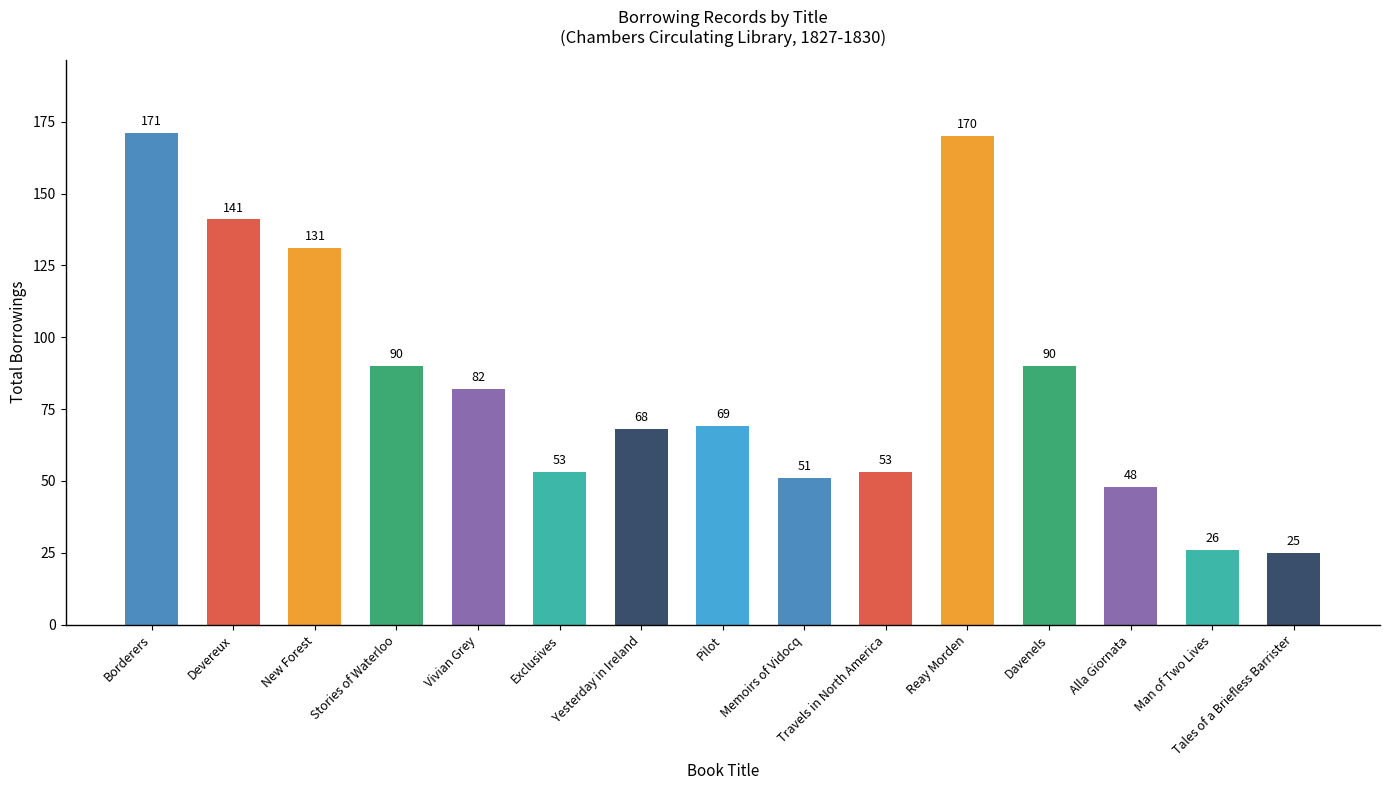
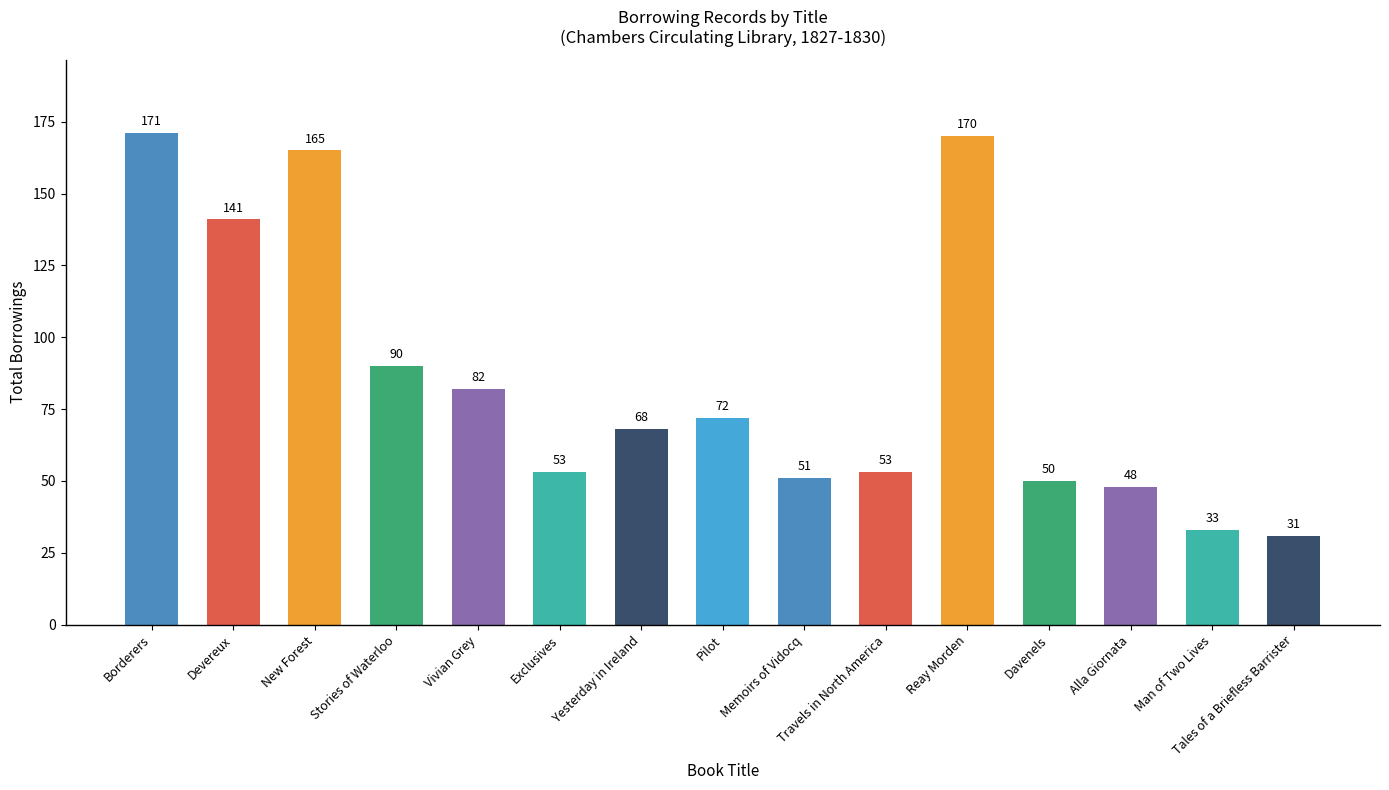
  {
    "Borderers": 171,
    "Devereux": 141,
-   "New Forest": 131,
+   "New Forest": 165,
    "Stories of Waterloo": 90,
    "Vivian Grey": 82,
    "Exclusives": 53,
    "Yesterday in Ireland": 68,
-   "Pilot": 69,
+   "Pilot": 72,
    "Memoirs of Vidocq": 51,
    "Travels in North America": 53,
    "Reay Morden": 170,
-   "Davenels": 90,
+   "Davenels": 50,
    "Alla Giornata": 48,
-   "Man of Two Lives": 26,
-   "Tales of a Briefless Barrister": 25
+   "Man of Two Lives": 33,
+   "Tales of a Briefless Barrister": 31
  }
